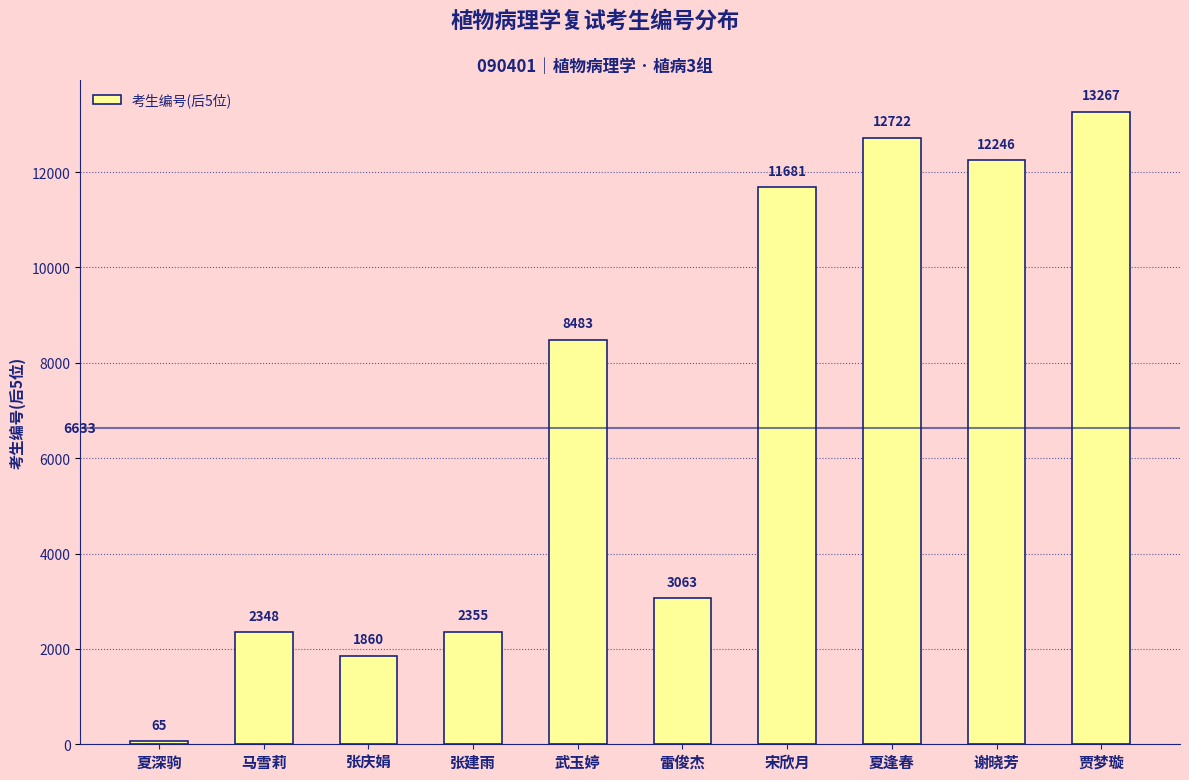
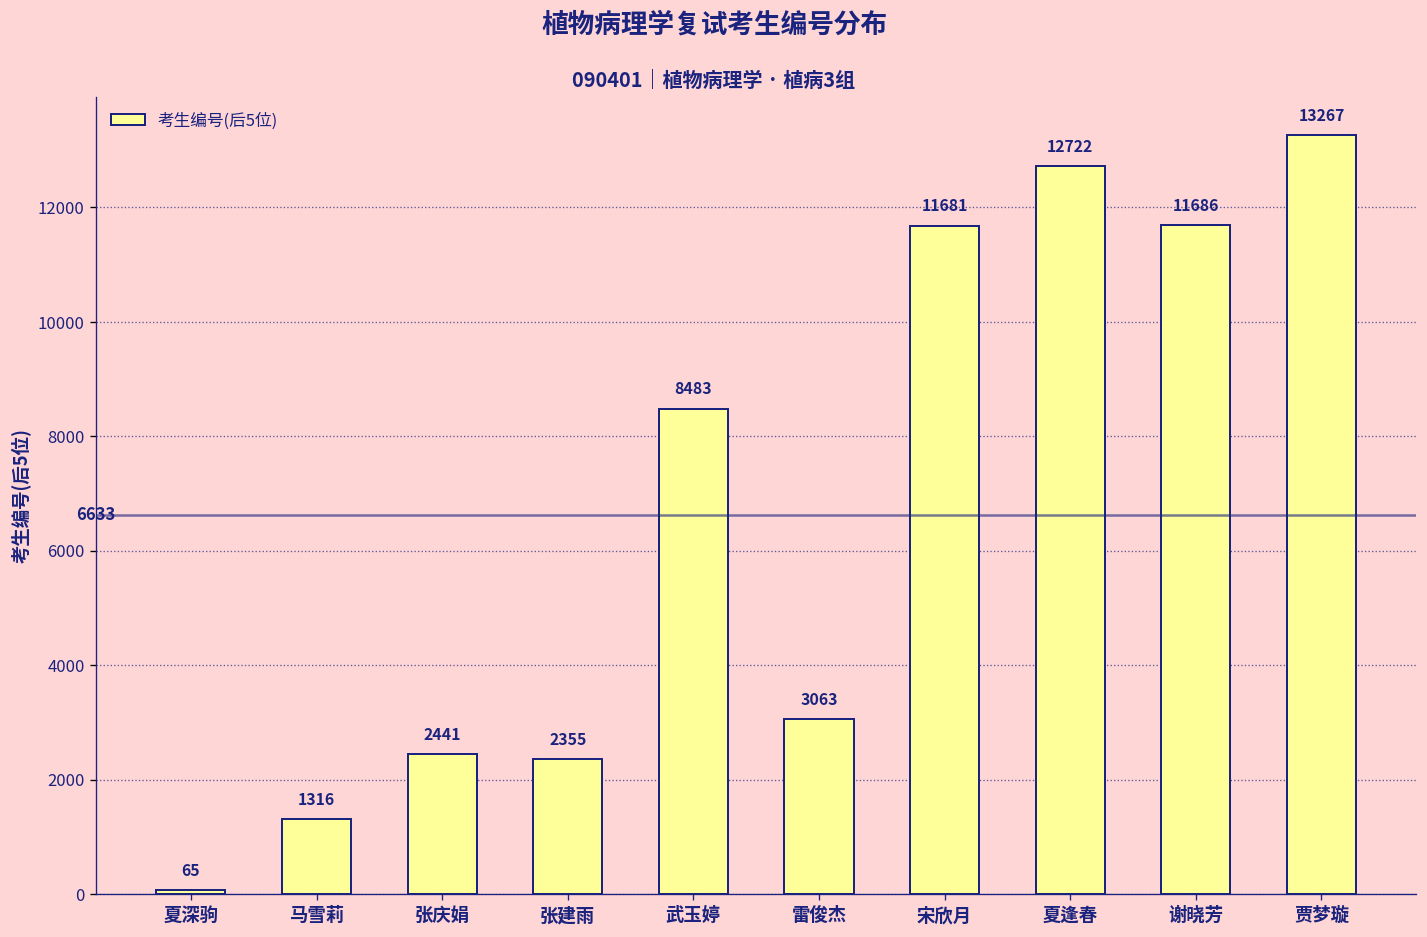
  {
    "夏深驹": 65,
-   "马雪莉": 2348,
-   "张庆娟": 1860,
+   "马雪莉": 1316,
+   "张庆娟": 2441,
    "张建雨": 2355,
    "武玉婷": 8483,
    "雷俊杰": 3063,
    "宋欣月": 11681,
    "夏逢春": 12722,
-   "谢晓芳": 12246,
+   "谢晓芳": 11686,
    "贾梦璇": 13267
  }
